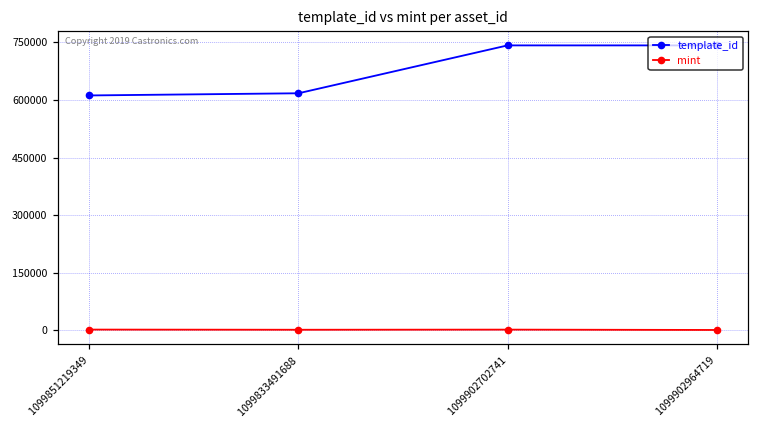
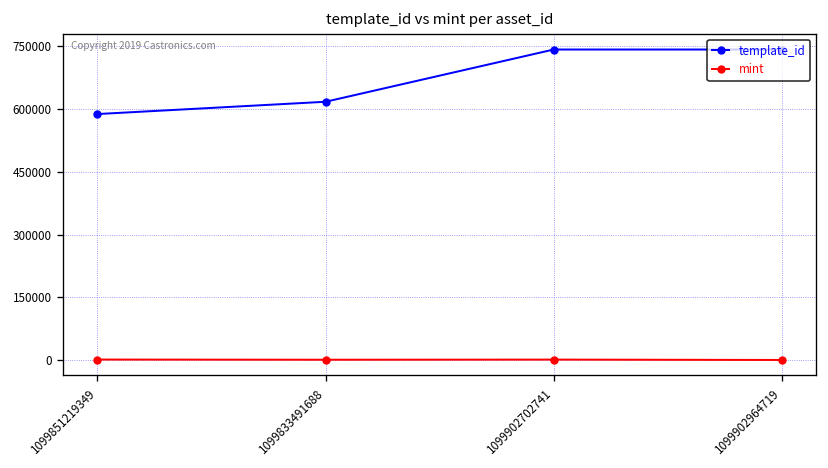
  {
    "template_id": {
-     "1099851219349": 610000,
+     "1099851219349": 590000,
      "1099833491688": 620000,
      "1099902702741": 740000
    },
    "mint": {
      "1099851219349": 0,
      "1099833491688": 0,
      "1099902702741": 0,
      "1099902964719": 0
    }
  }
